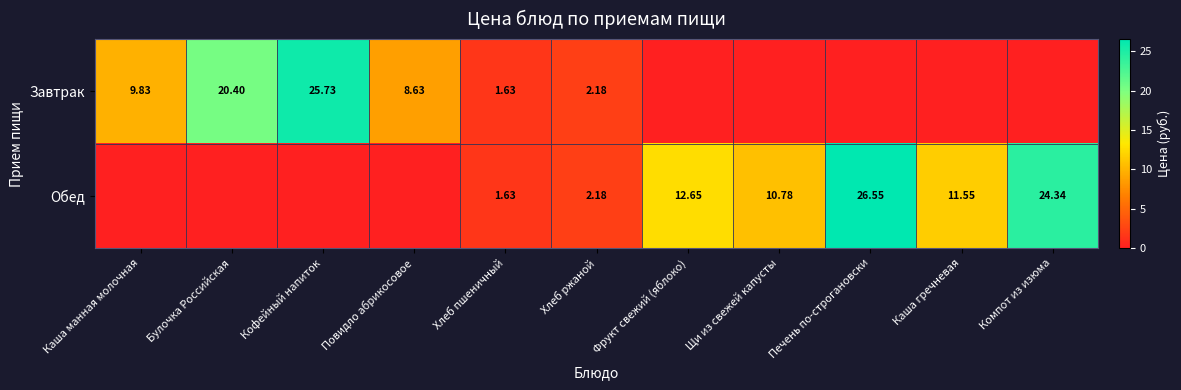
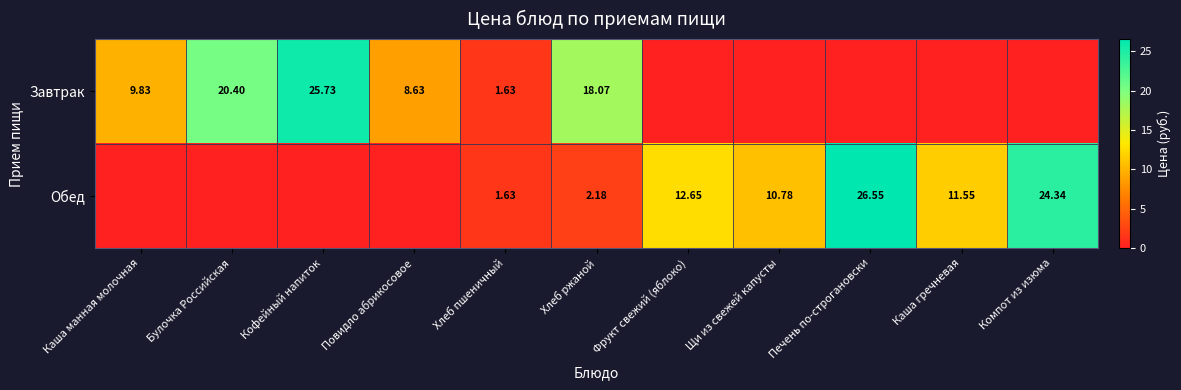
  {
    "Завтрак": {
      "Каша манная молочная": 9.83,
      "Булочка Российская": 20.40,
      "Кофейный напиток": 25.73,
      "Повидло абрикосовое": 8.63,
      "Хлеб пшеничный": 1.63,
-     "Хлеб ржаной": 2.18
+     "Хлеб ржаной": 18.07
    },
    "Обед": {
      "Хлеб пшеничный": 1.63,
      "Хлеб ржаной": 2.18,
      "Фрукт свежий (яблоко)": 12.65,
      "Щи из свежей капусты": 10.78,
      "Печень по-строгановски": 26.55,
      "Каша гречневая": 11.55,
      "Компот из изюма": 24.34
    }
  }
